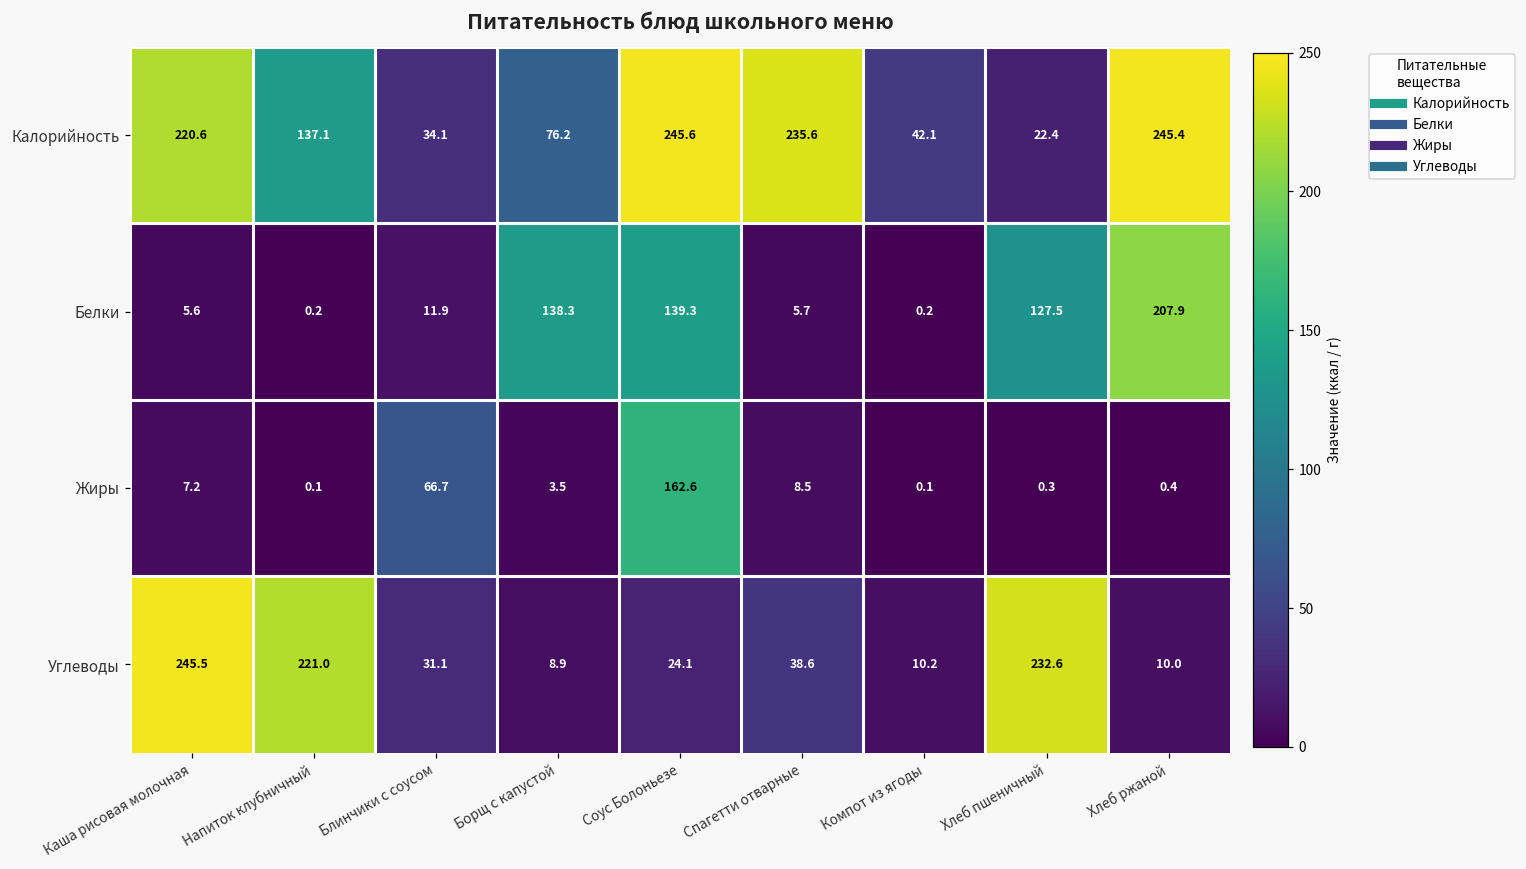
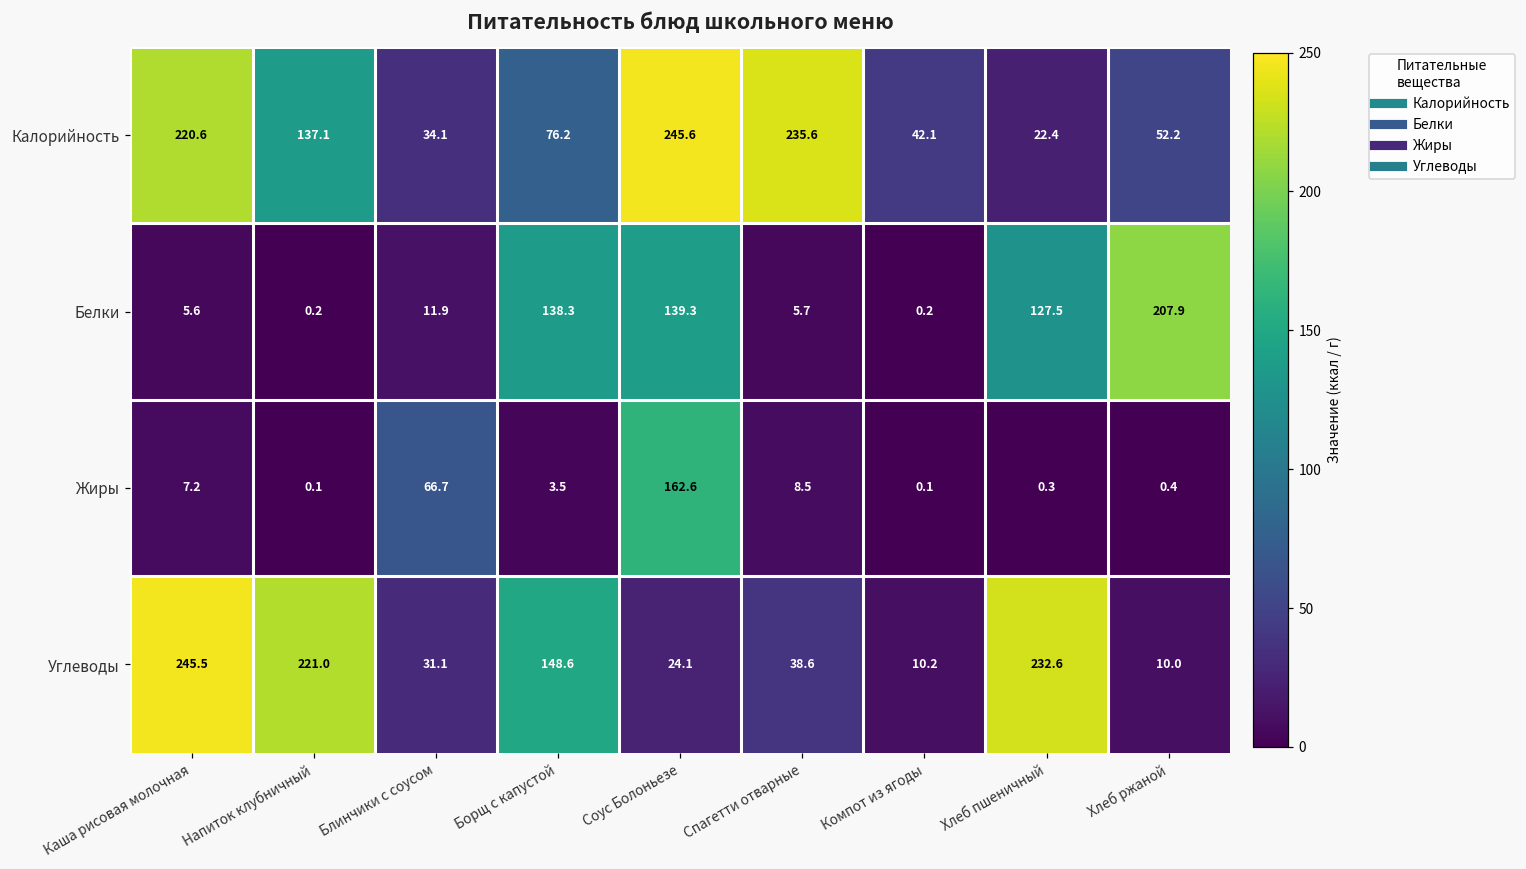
  {
    "Калорийность": {
      "Каша рисовая молочная": 220.6,
      "Напиток клубничный": 137.1,
      "Блинчики с соусом": 34.1,
      "Борщ с капустой": 76.2,
      "Соус Болоньезе": 245.6,
      "Спагетти отварные": 235.6,
      "Компот из ягоды": 42.1,
      "Хлеб пшеничный": 22.4,
-     "Хлеб ржаной": 245.4
+     "Хлеб ржаной": 52.2
    },
    "Белки": {
      "Каша рисовая молочная": 5.6,
      "Напиток клубничный": 0.2,
      "Блинчики с соусом": 11.9,
      "Борщ с капустой": 138.3,
      "Соус Болоньезе": 139.3,
      "Спагетти отварные": 5.7,
      "Компот из ягоды": 0.2,
      "Хлеб пшеничный": 127.5,
      "Хлеб ржаной": 207.9
    },
    "Жиры": {
      "Каша рисовая молочная": 7.2,
      "Напиток клубничный": 0.1,
      "Блинчики с соусом": 66.7,
      "Борщ с капустой": 3.5,
      "Соус Болоньезе": 162.6,
      "Спагетти отварные": 8.5,
      "Компот из ягоды": 0.1,
      "Хлеб пшеничный": 0.3,
      "Хлеб ржаной": 0.4
    },
    "Углеводы": {
      "Каша рисовая молочная": 245.5,
      "Напиток клубничный": 221.0,
      "Блинчики с соусом": 31.1,
-     "Борщ с капустой": 8.9,
+     "Борщ с капустой": 148.6,
      "Соус Болоньезе": 24.1,
      "Спагетти отварные": 38.6,
      "Компот из ягоды": 10.2,
      "Хлеб пшеничный": 232.6,
      "Хлеб ржаной": 10.0
    }
  }
